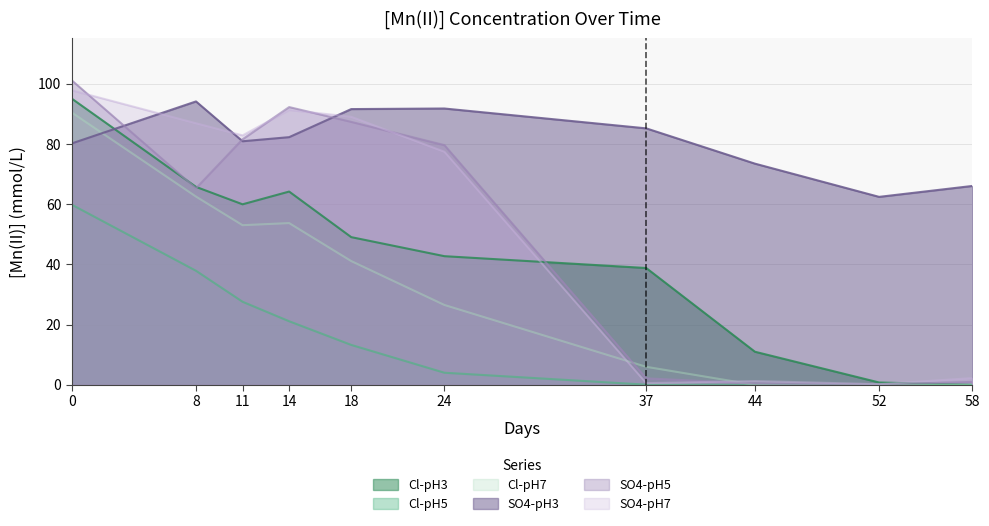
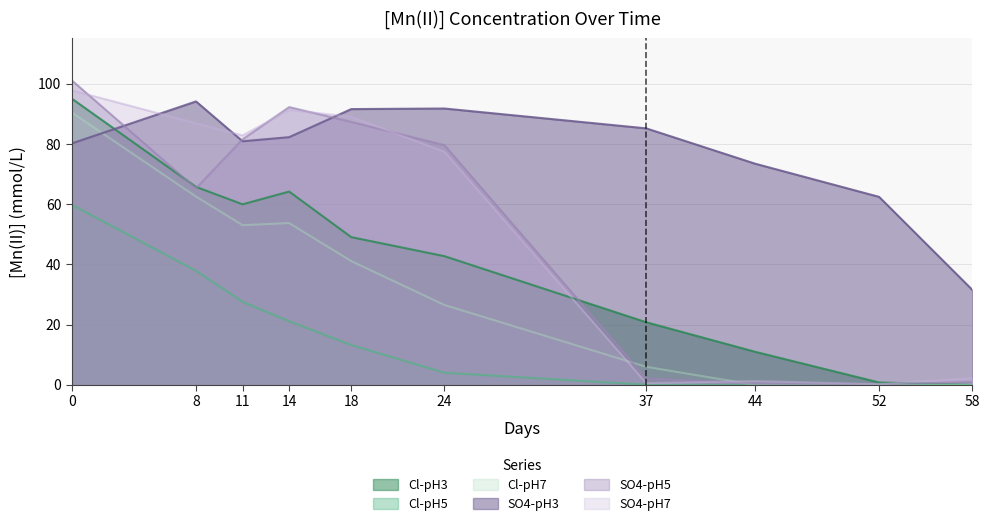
  {
    "Cl-pH3": {
      "0": 95,
      "11": 60,
      "14": 64,
      "18": 49,
      "24": 43,
-     "37": 39,
+     "37": 21,
      "44": 11
    },
    "Cl-pH5": {
      "0": 60,
      "8": 38,
      "11": 28,
      "14": 21,
      "18": 13,
      "24": 4
    },
    "SO4-pH3": {
      "0": 80,
      "8": 94,
      "14": 82,
      "18": 92,
      "24": 92,
      "37": 85,
      "44": 73,
      "52": 62,
-     "58": 66
+     "58": 32
    }
  }
